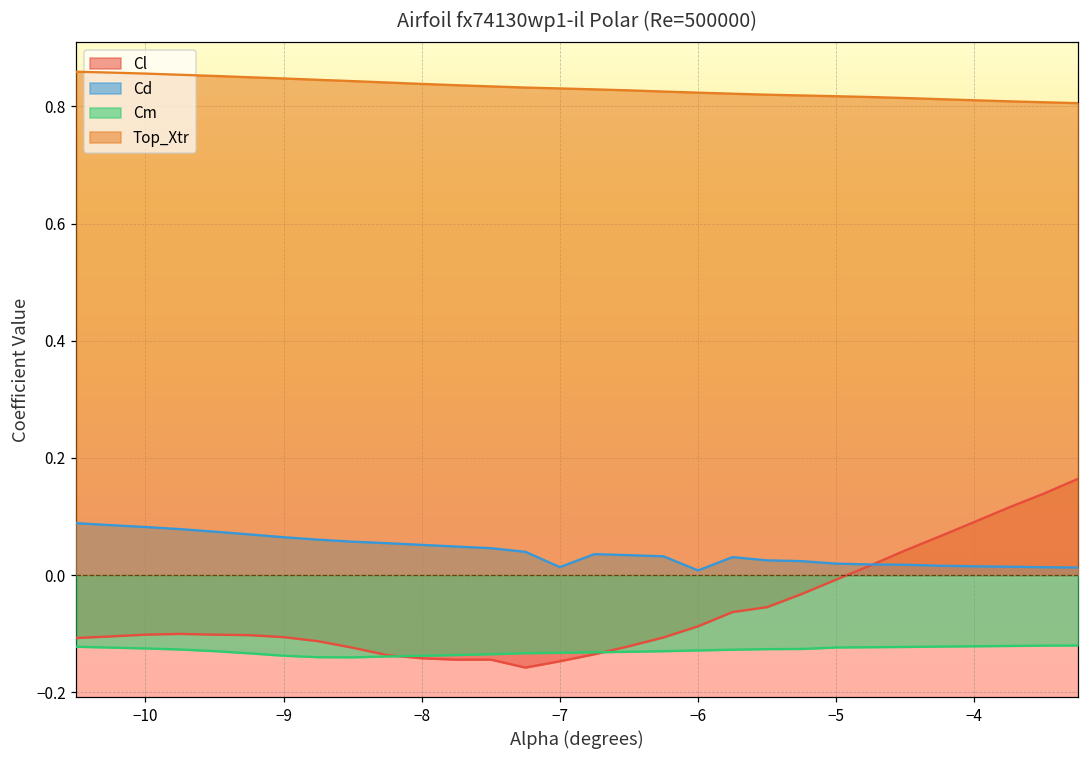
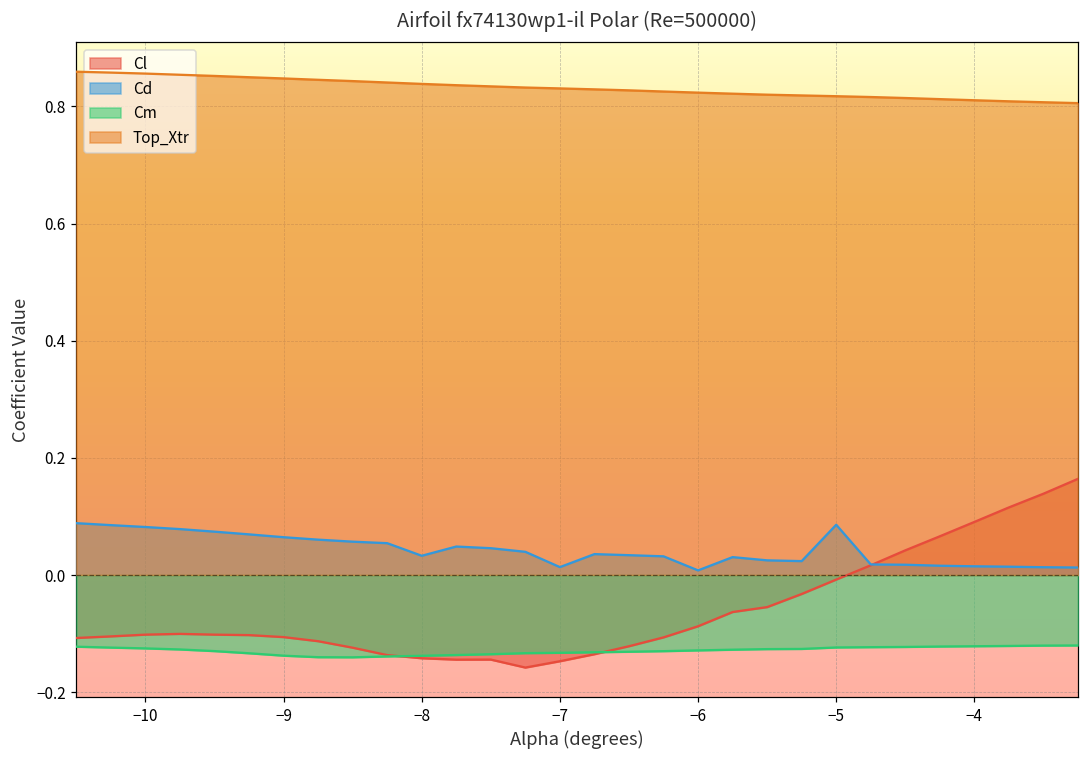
  {
    "Cd": {
      "−10": 0.08,
      "−9": 0.06,
-     "−8": 0.05,
+     "−8": 0.03,
      "−7": 0.01,
      "−6": 0.01,
-     "−5": 0.02,
+     "−5": 0.09,
      "−4": 0.01
    }
  }
